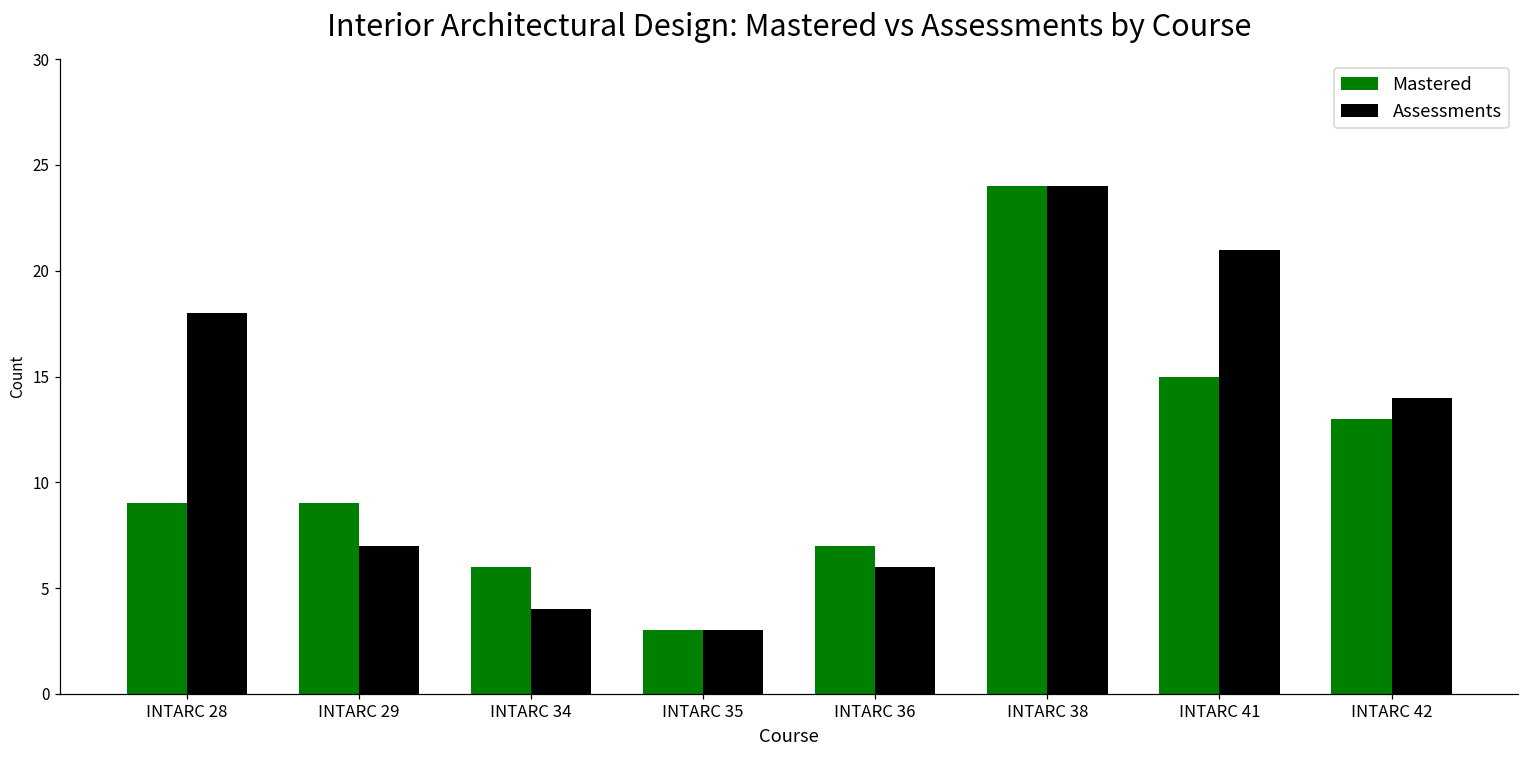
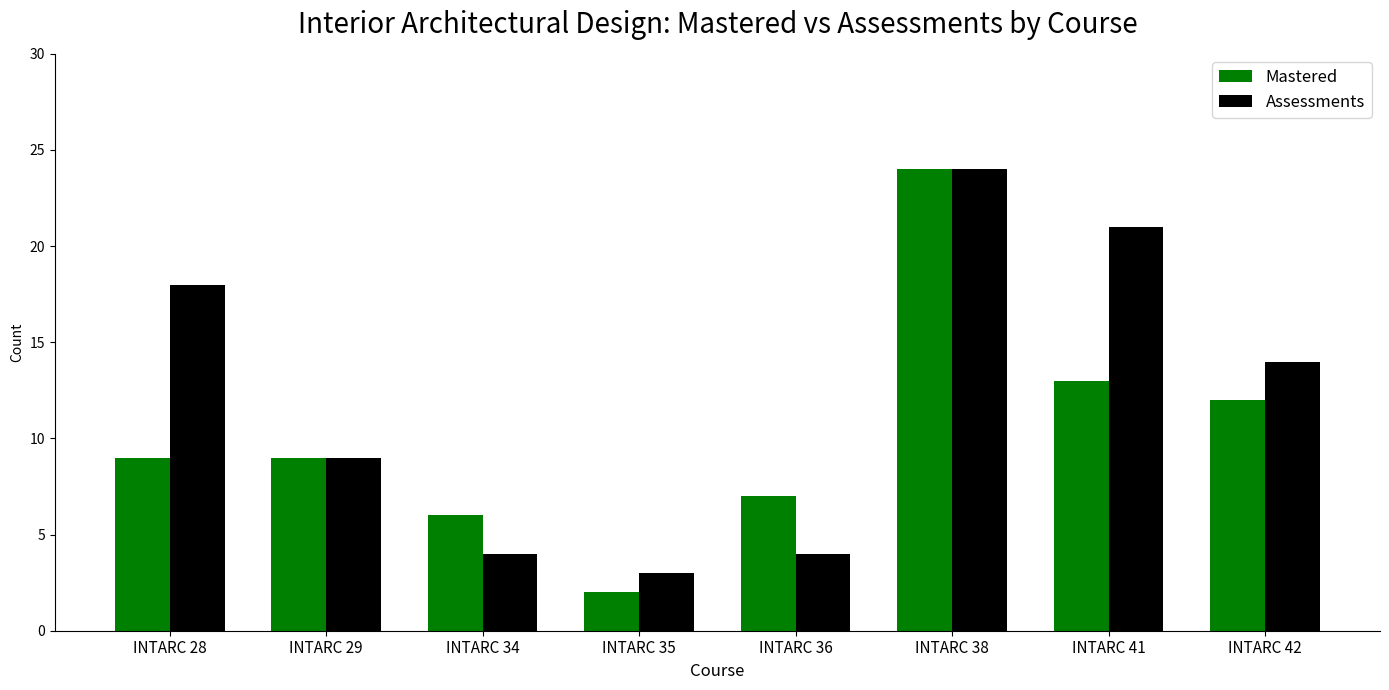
  {
    "Mastered": {
      "INTARC 28": 9,
      "INTARC 29": 9,
      "INTARC 34": 6,
-     "INTARC 35": 3,
+     "INTARC 35": 2,
      "INTARC 36": 7,
      "INTARC 38": 24,
-     "INTARC 41": 15,
-     "INTARC 42": 13
+     "INTARC 41": 13,
+     "INTARC 42": 12
    },
    "Assessments": {
      "INTARC 28": 18,
-     "INTARC 29": 7,
+     "INTARC 29": 9,
      "INTARC 34": 4,
      "INTARC 35": 3,
-     "INTARC 36": 6,
+     "INTARC 36": 4,
      "INTARC 38": 24,
      "INTARC 41": 21,
      "INTARC 42": 14
    }
  }
